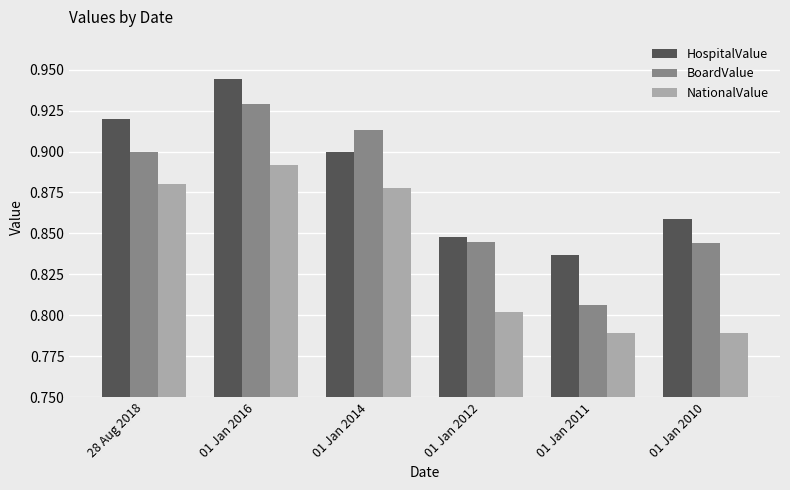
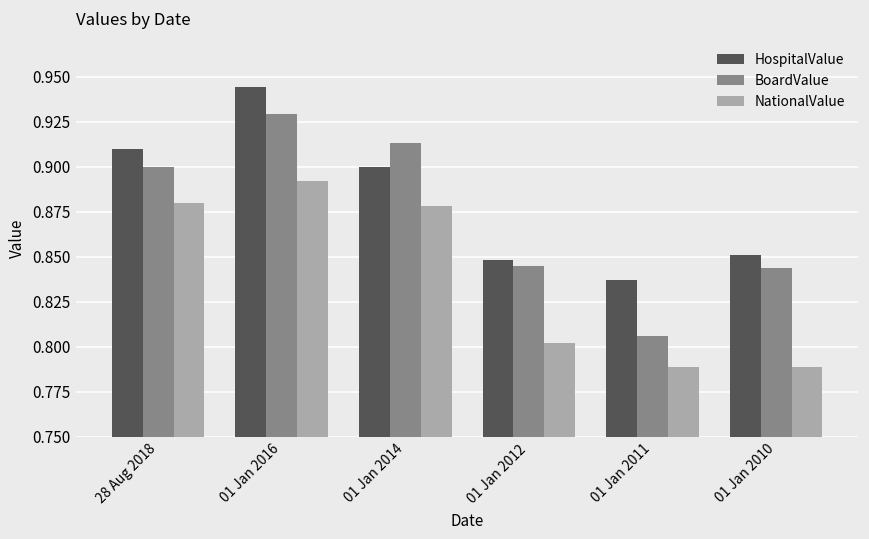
  {
    "HospitalValue": {
-     "28 Aug 2018": 0.92,
+     "28 Aug 2018": 0.91,
      "01 Jan 2016": 0.944,
      "01 Jan 2014": 0.900,
      "01 Jan 2012": 0.848,
      "01 Jan 2011": 0.837,
-     "01 Jan 2010": 0.859
+     "01 Jan 2010": 0.851
    }
  }
